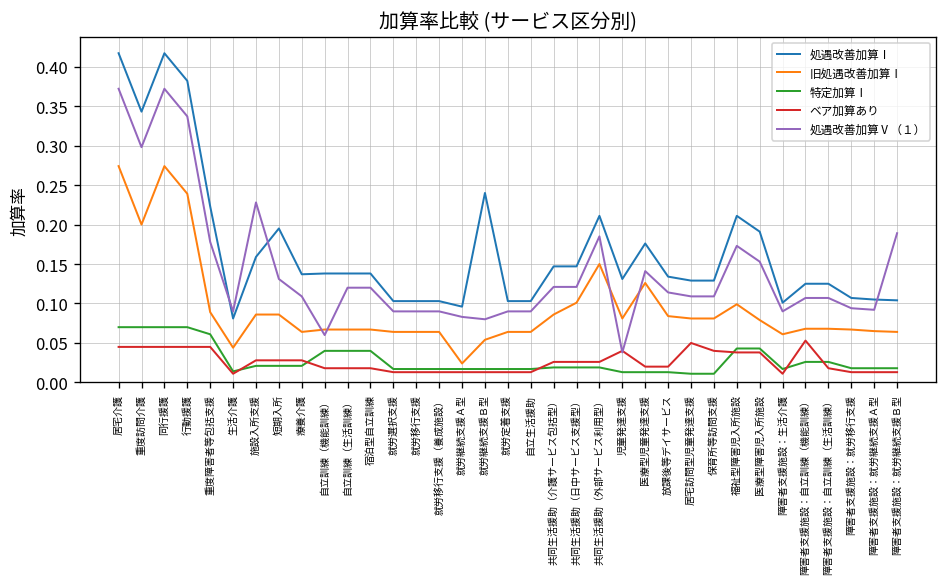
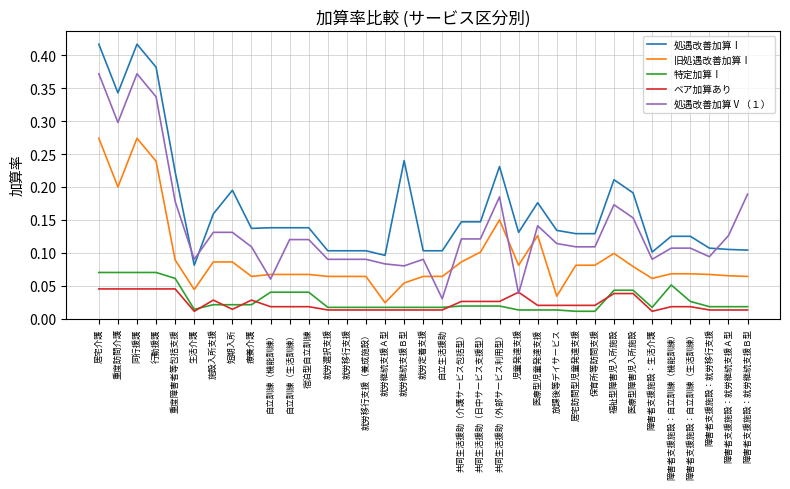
  {
    "処遇改善加算Ⅰ": {
      "居宅介護": 0.42,
      "重度訪問介護": 0.34,
      "同行援護": 0.42,
      "行動援護": 0.38,
      "重度障害者等包括支援": 0.22,
      "生活介護": 0.08,
      "施設入所支援": 0.16,
      "短期入所": 0.20,
      "療養介護": 0.14,
      "自立訓練（機能訓練）": 0.14,
      "自立訓練（生活訓練）": 0.14,
      "宿泊型自立訓練": 0.14,
      "就労選択支援": 0.10,
      "就労移行支援": 0.10,
      "就労移行支援（養成施設）": 0.10,
      "就労継続支援Ａ型": 0.10,
      "就労継続支援Ｂ型": 0.24,
      "就労定着支援": 0.10,
      "自立生活援助": 0.10,
      "共同生活援助（介護サービス包括型）": 0.15,
      "共同生活援助（日中サービス支援型）": 0.15,
-     "共同生活援助（外部サービス利用型）": 0.21,
+     "共同生活援助（外部サービス利用型）": 0.23,
      "児童発達支援": 0.13,
      "医療型児童発達支援": 0.18,
      "放課後等デイサービス": 0.13,
      "居宅訪問型児童発達支援": 0.13,
      "保育所等訪問支援": 0.13,
      "福祉型障害児入所施設": 0.21,
      "医療型障害児入所施設": 0.19,
      "障害者支援施設：生活介護": 0.10,
      "障害者支援施設：自立訓練（機能訓練）": 0.13,
      "障害者支援施設：自立訓練（生活訓練）": 0.13,
      "障害者支援施設：就労移行支援": 0.11,
      "障害者支援施設：就労継続支援Ａ型": 0.11,
      "障害者支援施設：就労継続支援Ｂ型": 0.10
    },
    "旧処遇改善加算Ⅰ": {
      "居宅介護": 0.27,
      "重度訪問介護": 0.20,
      "同行援護": 0.27,
      "行動援護": 0.24,
      "重度障害者等包括支援": 0.09,
      "生活介護": 0.04,
      "施設入所支援": 0.09,
      "短期入所": 0.09,
      "療養介護": 0.06,
      "自立訓練（機能訓練）": 0.07,
      "自立訓練（生活訓練）": 0.07,
      "宿泊型自立訓練": 0.07,
      "就労選択支援": 0.06,
      "就労移行支援": 0.06,
      "就労移行支援（養成施設）": 0.06,
      "就労継続支援Ａ型": 0.02,
      "就労継続支援Ｂ型": 0.05,
      "就労定着支援": 0.06,
      "自立生活援助": 0.06,
      "共同生活援助（介護サービス包括型）": 0.09,
      "共同生活援助（日中サービス支援型）": 0.10,
      "共同生活援助（外部サービス利用型）": 0.15,
      "児童発達支援": 0.08,
      "医療型児童発達支援": 0.13,
-     "放課後等デイサービス": 0.08,
+     "放課後等デイサービス": 0.03,
      "居宅訪問型児童発達支援": 0.08,
      "保育所等訪問支援": 0.08,
      "福祉型障害児入所施設": 0.10,
      "医療型障害児入所施設": 0.08,
      "障害者支援施設：生活介護": 0.06,
      "障害者支援施設：自立訓練（機能訓練）": 0.07,
      "障害者支援施設：自立訓練（生活訓練）": 0.07,
      "障害者支援施設：就労移行支援": 0.07,
      "障害者支援施設：就労継続支援Ａ型": 0.07,
      "障害者支援施設：就労継続支援Ｂ型": 0.06
    },
    "特定加算Ⅰ": {
      "居宅介護": 0.07,
      "重度訪問介護": 0.07,
      "同行援護": 0.07,
      "行動援護": 0.07,
      "重度障害者等包括支援": 0.06,
      "施設入所支援": 0.02,
      "短期入所": 0.02,
      "療養介護": 0.02,
      "自立訓練（機能訓練）": 0.04,
      "自立訓練（生活訓練）": 0.04,
      "宿泊型自立訓練": 0.04,
      "就労選択支援": 0.02,
      "就労移行支援": 0.02,
      "就労移行支援（養成施設）": 0.02,
      "就労継続支援Ａ型": 0.02,
      "就労継続支援Ｂ型": 0.02,
      "就労定着支援": 0.02,
      "自立生活援助": 0.02,
      "共同生活援助（介護サービス包括型）": 0.02,
      "共同生活援助（日中サービス支援型）": 0.02,
      "共同生活援助（外部サービス利用型）": 0.02,
      "児童発達支援": 0.01,
      "医療型児童発達支援": 0.01,
      "放課後等デイサービス": 0.01,
      "居宅訪問型児童発達支援": 0.01,
      "保育所等訪問支援": 0.01,
      "福祉型障害児入所施設": 0.04,
      "医療型障害児入所施設": 0.04,
      "障害者支援施設：生活介護": 0.02,
-     "障害者支援施設：自立訓練（機能訓練）": 0.03,
+     "障害者支援施設：自立訓練（機能訓練）": 0.05,
      "障害者支援施設：自立訓練（生活訓練）": 0.03,
      "障害者支援施設：就労移行支援": 0.02,
      "障害者支援施設：就労継続支援Ａ型": 0.02,
      "障害者支援施設：就労継続支援Ｂ型": 0.02
    },
    "ベア加算あり": {
      "居宅介護": 0.05,
      "重度訪問介護": 0.05,
      "同行援護": 0.05,
      "行動援護": 0.05,
      "重度障害者等包括支援": 0.05,
      "施設入所支援": 0.03,
-     "短期入所": 0.03,
+     "短期入所": 0.01,
      "療養介護": 0.03,
      "自立訓練（機能訓練）": 0.02,
      "自立訓練（生活訓練）": 0.02,
      "宿泊型自立訓練": 0.02,
      "就労選択支援": 0.01,
      "就労移行支援": 0.01,
      "就労移行支援（養成施設）": 0.01,
      "就労継続支援Ａ型": 0.01,
      "就労継続支援Ｂ型": 0.01,
      "就労定着支援": 0.01,
      "自立生活援助": 0.01,
      "共同生活援助（介護サービス包括型）": 0.03,
      "共同生活援助（日中サービス支援型）": 0.03,
      "共同生活援助（外部サービス利用型）": 0.03,
      "医療型児童発達支援": 0.02,
      "放課後等デイサービス": 0.02,
-     "居宅訪問型児童発達支援": 0.05,
-     "保育所等訪問支援": 0.04,
+     "居宅訪問型児童発達支援": 0.02,
+     "保育所等訪問支援": 0.02,
      "福祉型障害児入所施設": 0.04,
      "医療型障害児入所施設": 0.04,
      "障害者支援施設：生活介護": 0.01,
-     "障害者支援施設：自立訓練（機能訓練）": 0.05,
+     "障害者支援施設：自立訓練（機能訓練）": 0.02,
      "障害者支援施設：自立訓練（生活訓練）": 0.02,
      "障害者支援施設：就労移行支援": 0.01,
      "障害者支援施設：就労継続支援Ａ型": 0.01,
      "障害者支援施設：就労継続支援Ｂ型": 0.01
    },
    "処遇改善加算Ⅴ（１）": {
      "居宅介護": 0.37,
      "重度訪問介護": 0.30,
      "同行援護": 0.37,
      "行動援護": 0.34,
      "重度障害者等包括支援": 0.18,
      "生活介護": 0.09,
-     "施設入所支援": 0.23,
+     "施設入所支援": 0.13,
      "短期入所": 0.13,
      "療養介護": 0.11,
      "自立訓練（機能訓練）": 0.06,
      "自立訓練（生活訓練）": 0.12,
      "宿泊型自立訓練": 0.12,
      "就労選択支援": 0.09,
      "就労移行支援": 0.09,
      "就労移行支援（養成施設）": 0.09,
      "就労継続支援Ａ型": 0.08,
      "就労継続支援Ｂ型": 0.08,
      "就労定着支援": 0.09,
-     "自立生活援助": 0.09,
+     "自立生活援助": 0.03,
      "共同生活援助（介護サービス包括型）": 0.12,
      "共同生活援助（日中サービス支援型）": 0.12,
      "共同生活援助（外部サービス利用型）": 0.19,
      "医療型児童発達支援": 0.14,
      "放課後等デイサービス": 0.11,
      "居宅訪問型児童発達支援": 0.11,
      "保育所等訪問支援": 0.11,
      "福祉型障害児入所施設": 0.17,
      "医療型障害児入所施設": 0.15,
      "障害者支援施設：生活介護": 0.09,
      "障害者支援施設：自立訓練（機能訓練）": 0.11,
      "障害者支援施設：自立訓練（生活訓練）": 0.11,
      "障害者支援施設：就労移行支援": 0.09,
-     "障害者支援施設：就労継続支援Ａ型": 0.09,
+     "障害者支援施設：就労継続支援Ａ型": 0.13,
      "障害者支援施設：就労継続支援Ｂ型": 0.19
    }
  }
